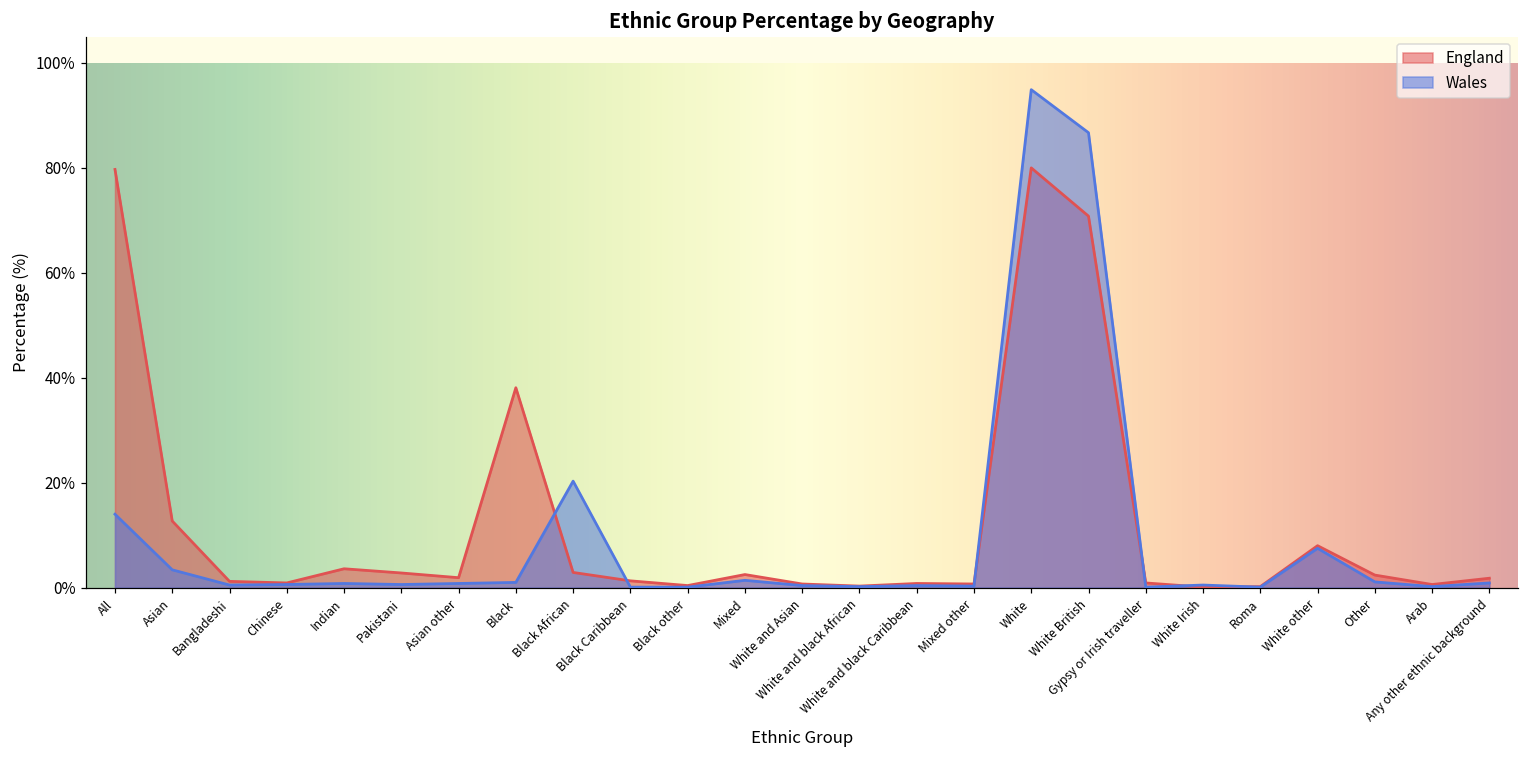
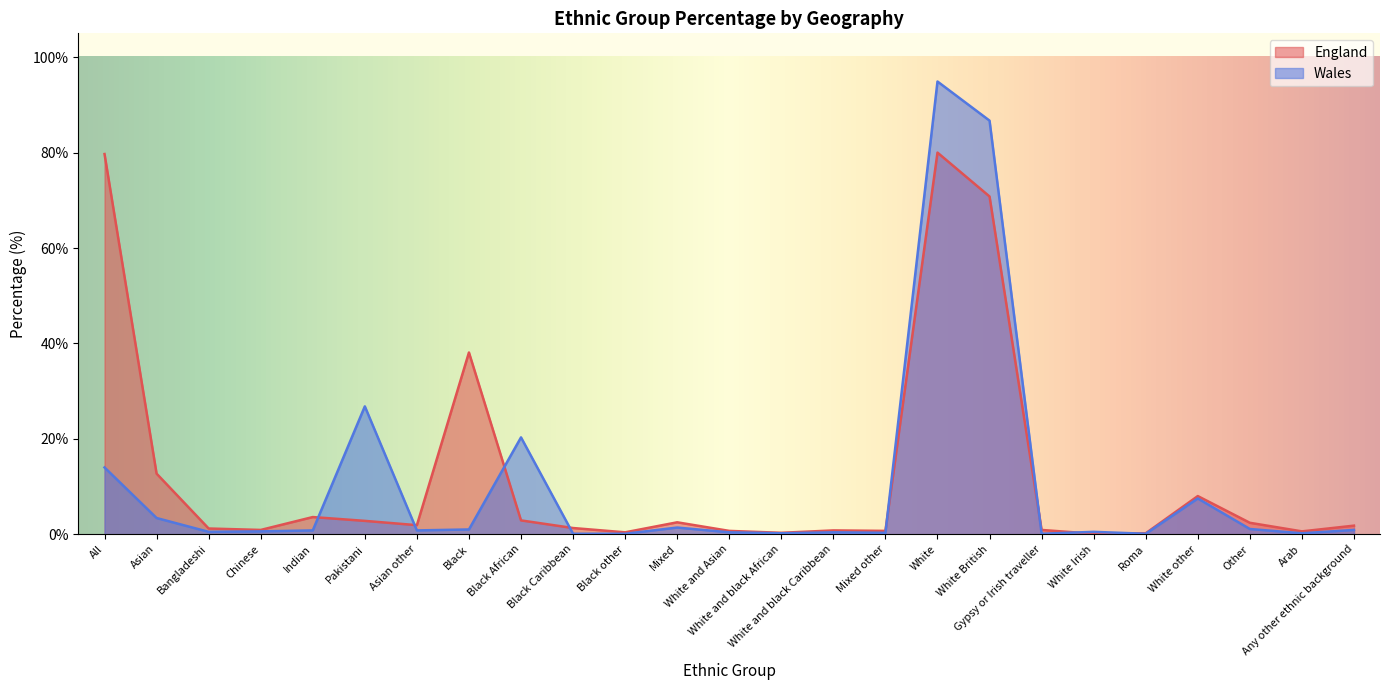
  {
    "England": {
      "All": "80%",
      "Asian": "13%",
      "Bangladeshi": "1%",
      "Indian": "4%",
      "Pakistani": "3%",
      "Asian other": "2%",
      "Black": "38%",
      "Black African": "3%",
      "Black Caribbean": "1%",
      "Mixed": "3%",
      "White": "80%",
      "White British": "71%",
      "Gypsy or Irish traveller": "1%",
      "Other": "2%",
      "Any other ethnic background": "2%"
    },
    "Wales": {
      "All": "14%",
      "Asian": "3%",
      "Bangladeshi": "1%",
      "Indian": "1%",
-     "Pakistani": "1%",
+     "Pakistani": "27%",
      "Asian other": "1%",
      "Black": "1%",
      "Black African": "20%",
      "Black Caribbean": "0%",
      "Mixed": "1%",
      "White": "95%",
      "White British": "87%",
      "Gypsy or Irish traveller": "0%",
      "Other": "1%",
      "Any other ethnic background": "1%"
    }
  }
